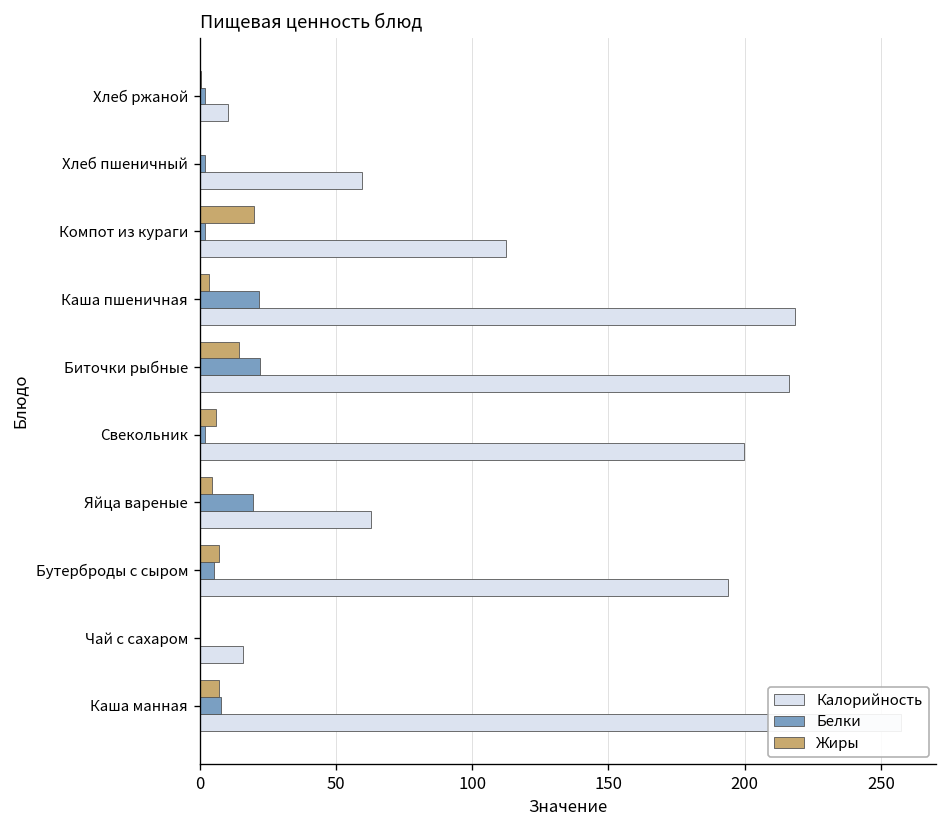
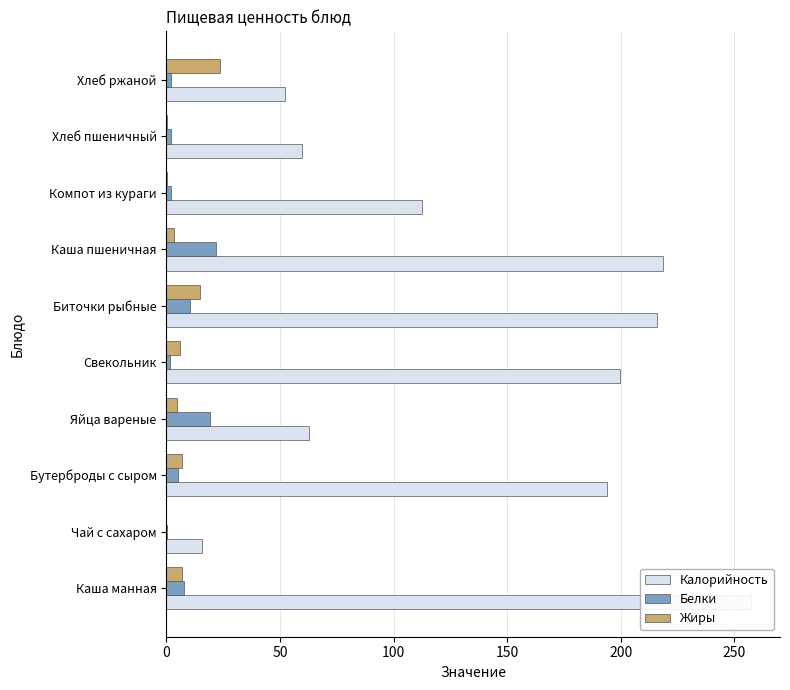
  {
    "Калорийность": {
-     "Хлеб ржаной": 10,
+     "Хлеб ржаной": 52,
      "Хлеб пшеничный": 60,
      "Компот из кураги": 112,
      "Каша пшеничная": 219,
      "Биточки рыбные": 216,
      "Свекольник": 200,
      "Яйца вареные": 63,
      "Бутерброды с сыром": 194,
      "Чай с сахаром": 16
    },
    "Белки": {
      "Хлеб ржаной": 2,
      "Хлеб пшеничный": 2,
      "Компот из кураги": 2,
      "Каша пшеничная": 22,
-     "Биточки рыбные": 22,
+     "Биточки рыбные": 10,
      "Свекольник": 2,
      "Яйца вареные": 19,
      "Бутерброды с сыром": 5,
      "Каша манная": 8
    },
    "Жиры": {
-     "Хлеб ржаной": 0,
-     "Компот из кураги": 20,
+     "Хлеб ржаной": 24,
+     "Компот из кураги": 0,
      "Каша пшеничная": 3,
      "Биточки рыбные": 15,
      "Свекольник": 6,
      "Яйца вареные": 5,
      "Бутерброды с сыром": 7,
      "Чай с сахаром": 0,
      "Каша манная": 7
    }
  }
